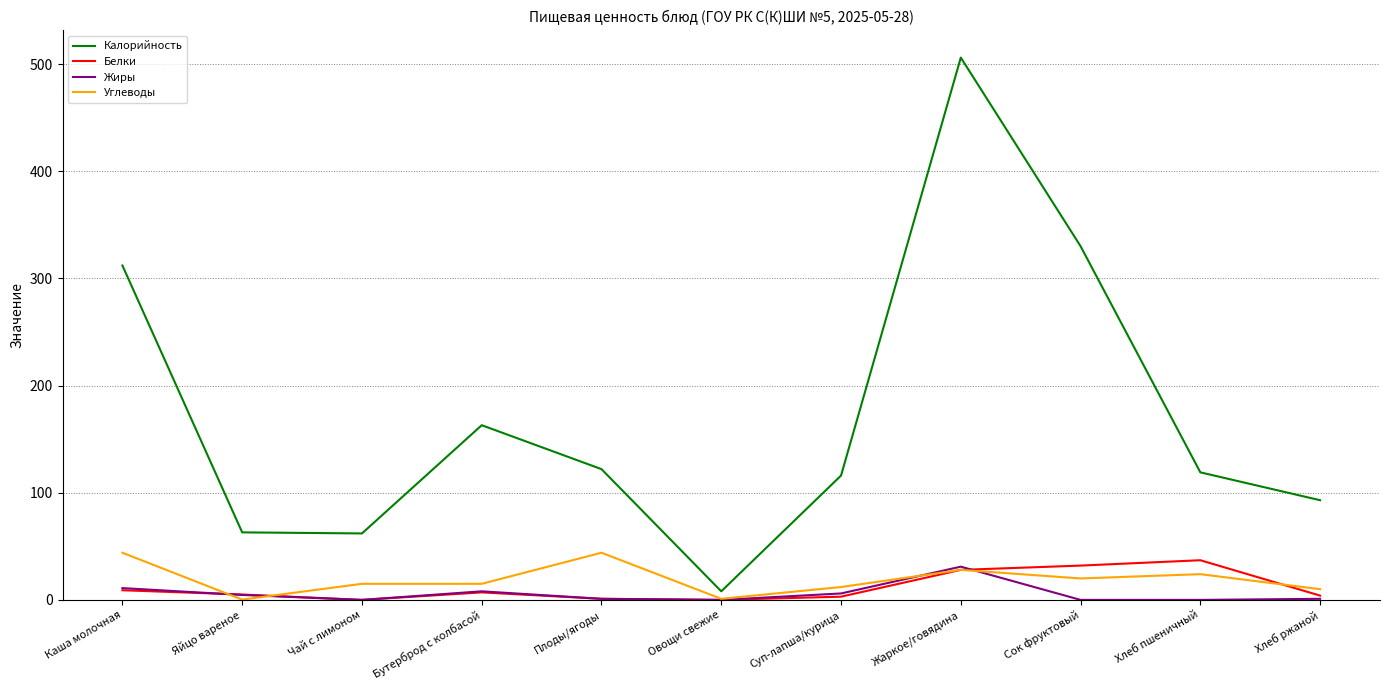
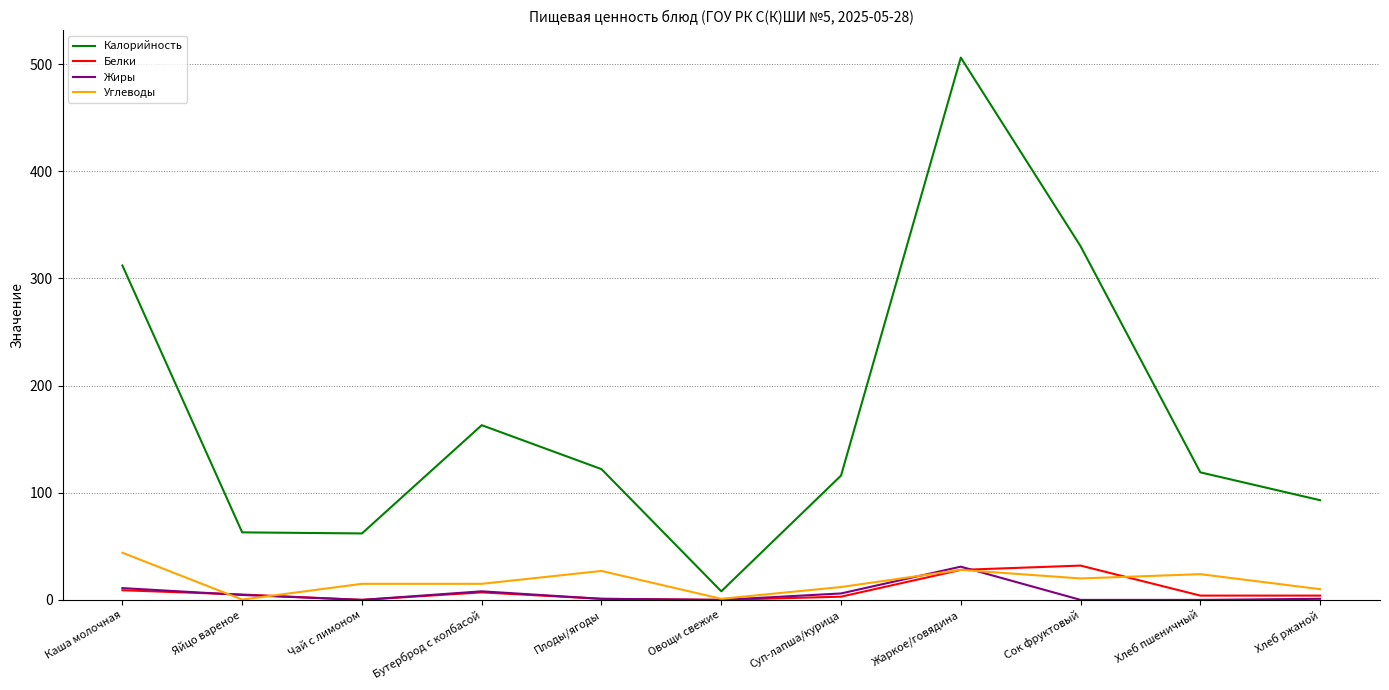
  {
    "Калорийность": {
      "Каша молочная": 312,
      "Яйцо вареное": 63,
      "Чай с лимоном": 62,
      "Бутерброд с колбасой": 163,
      "Плоды/ягоды": 122,
      "Овощи свежие": 8,
      "Суп-лапша/курица": 116,
      "Жаркое/говядина": 506,
      "Сок фруктовый": 330,
      "Хлеб пшеничный": 119,
      "Хлеб ржаной": 93
    },
    "Белки": {
      "Суп-лапша/курица": 3,
      "Сок фруктовый": 32,
-     "Хлеб пшеничный": 37,
+     "Хлеб пшеничный": 4,
      "Хлеб ржаной": 4
    },
    "Жиры": {
      "Суп-лапша/курица": 6,
      "Жаркое/говядина": 31,
      "Сок фруктовый": 0,
      "Хлеб пшеничный": 0,
      "Хлеб ржаной": 1
    },
    "Углеводы": {
      "Каша молочная": 44,
      "Яйцо вареное": 0,
      "Чай с лимоном": 15,
      "Бутерброд с колбасой": 15,
-     "Плоды/ягоды": 44,
+     "Плоды/ягоды": 27,
      "Суп-лапша/курица": 12,
      "Сок фруктовый": 20,
      "Хлеб пшеничный": 24,
      "Хлеб ржаной": 10
    }
  }
